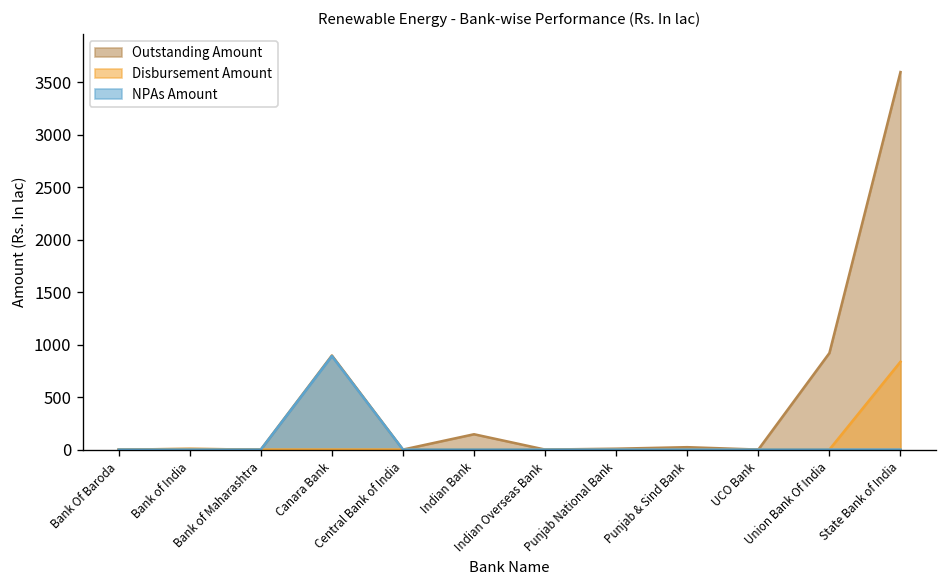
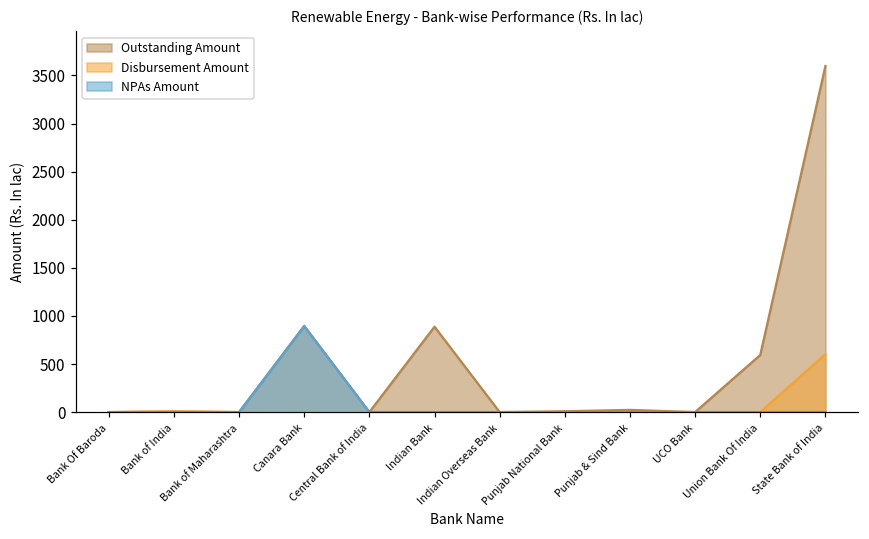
  {
    "Outstanding Amount": {
-     "Indian Bank": 100,
-     "Union Bank Of India": 900,
+     "Indian Bank": 900,
+     "Union Bank Of India": 600,
      "State Bank of India": 3600
    },
    "Disbursement Amount": {
      "Canara Bank": 0,
-     "State Bank of India": 800
+     "State Bank of India": 600
    },
    "NPAs Amount": {
      "State Bank of India": 0
    }
  }
